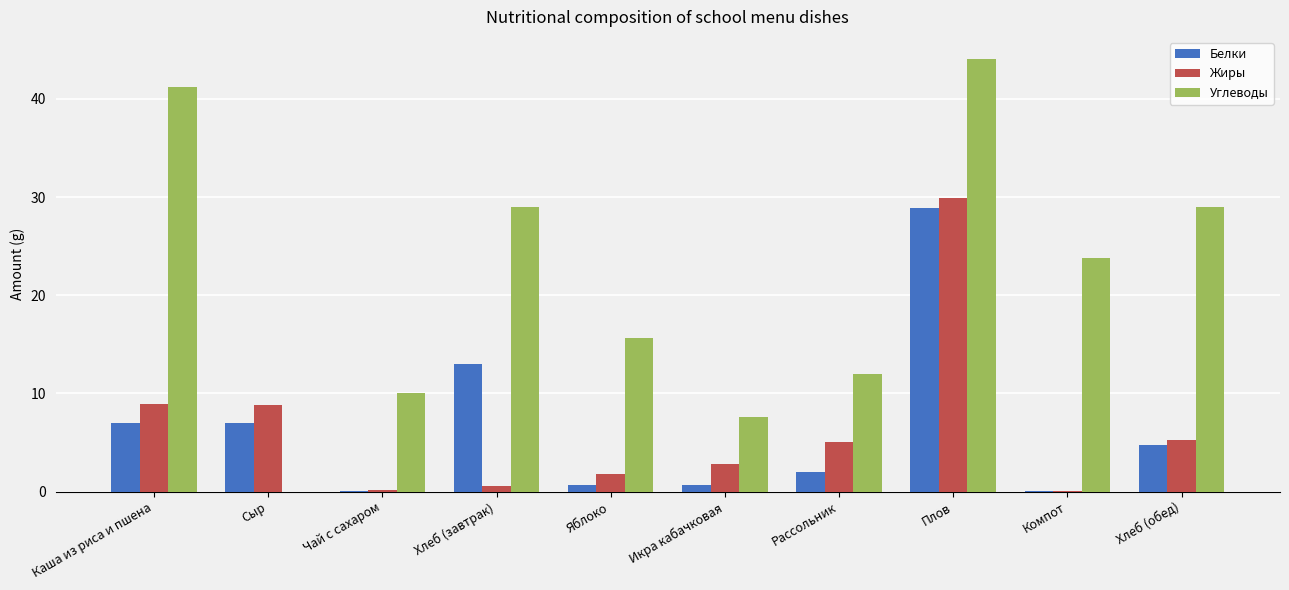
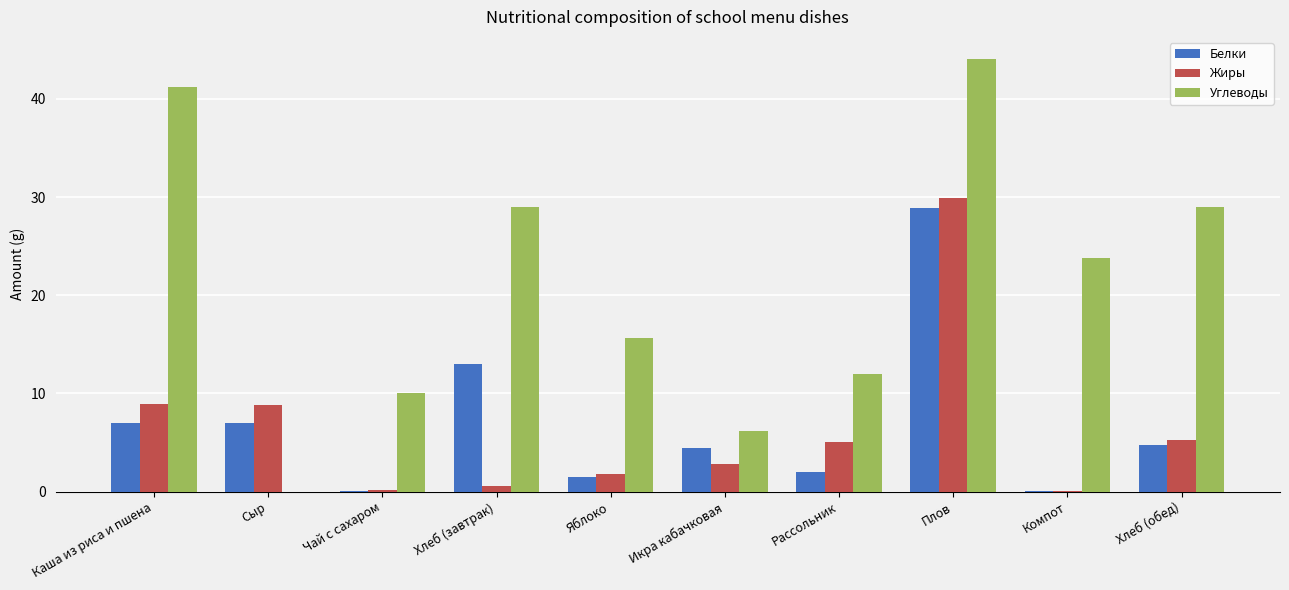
  {
    "Белки": {
      "Каша из риса и пшена": 7,
      "Сыр": 7,
      "Хлеб (завтрак)": 13,
-     "Яблоко": 0.6,
-     "Икра кабачковая": 1,
+     "Яблоко": 1.5,
+     "Икра кабачковая": 4,
      "Рассольник": 2,
      "Плов": 29,
      "Хлеб (обед)": 5
    },
    "Жиры": {
      "Каша из риса и пшена": 9,
      "Сыр": 9,
      "Хлеб (завтрак)": 1,
      "Яблоко": 2,
      "Икра кабачковая": 3,
      "Рассольник": 5,
      "Плов": 30,
      "Хлеб (обед)": 5
    },
    "Углеводы": {
      "Каша из риса и пшена": 41,
      "Сыр": 0,
      "Чай с сахаром": 10,
      "Хлеб (завтрак)": 29,
      "Яблоко": 16,
-     "Икра кабачковая": 8,
+     "Икра кабачковая": 6,
      "Рассольник": 12,
      "Плов": 44,
      "Компот": 24,
      "Хлеб (обед)": 29
    }
  }
